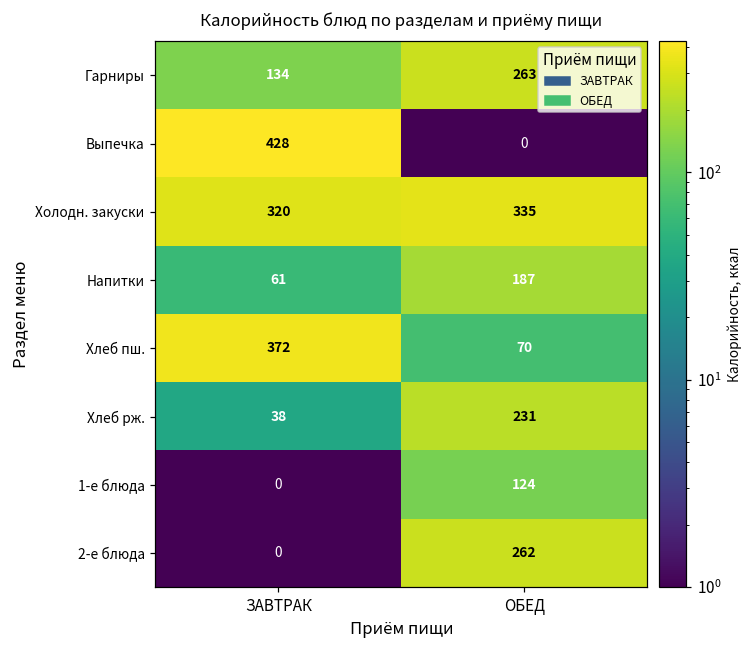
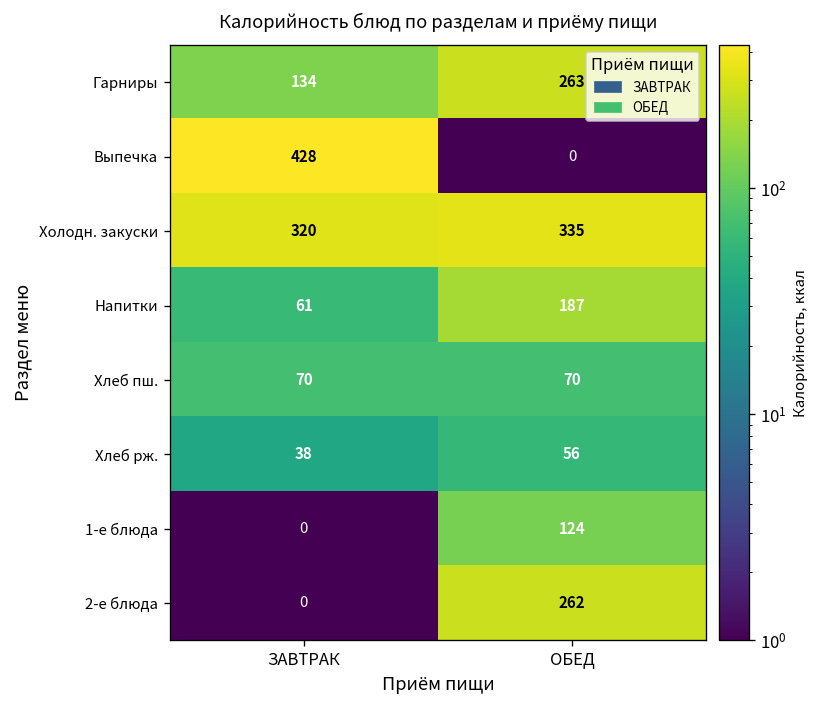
  {
    "Гарниры": {
      "ЗАВТРАК": 134,
      "ОБЕД": 263
    },
    "Выпечка": {
      "ЗАВТРАК": 428,
      "ОБЕД": 0
    },
    "Холодн. закуски": {
      "ЗАВТРАК": 320,
      "ОБЕД": 335
    },
    "Напитки": {
      "ЗАВТРАК": 61,
      "ОБЕД": 187
    },
    "Хлеб пш.": {
-     "ЗАВТРАК": 372,
+     "ЗАВТРАК": 70,
      "ОБЕД": 70
    },
    "Хлеб рж.": {
      "ЗАВТРАК": 38,
-     "ОБЕД": 231
+     "ОБЕД": 56
    },
    "1-е блюда": {
      "ЗАВТРАК": 0,
      "ОБЕД": 124
    },
    "2-е блюда": {
      "ЗАВТРАК": 0,
      "ОБЕД": 262
    }
  }
